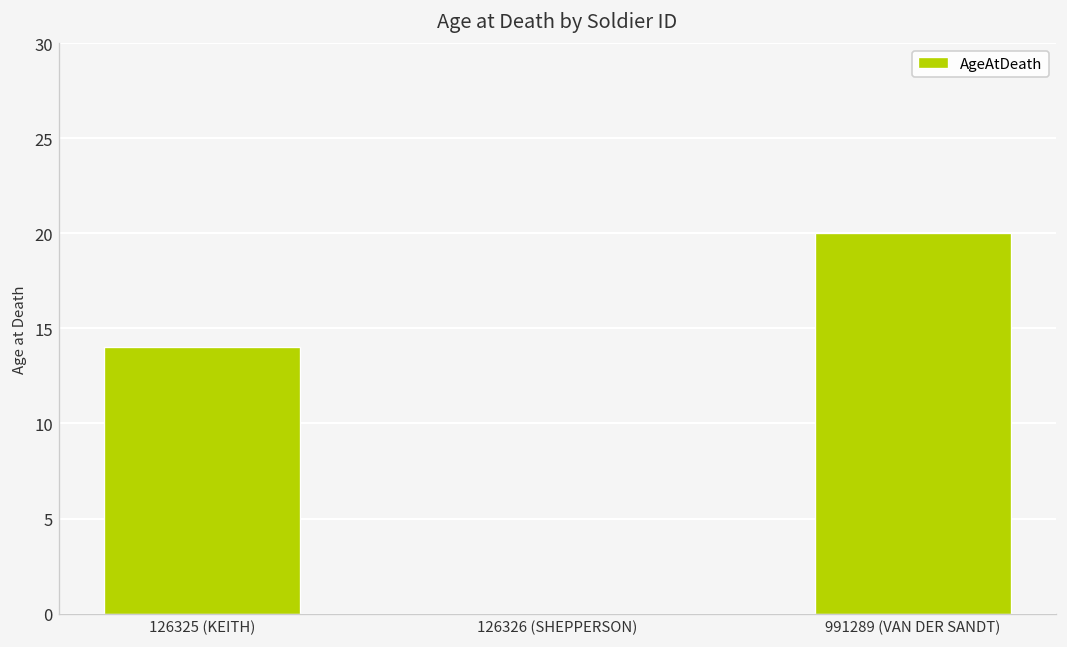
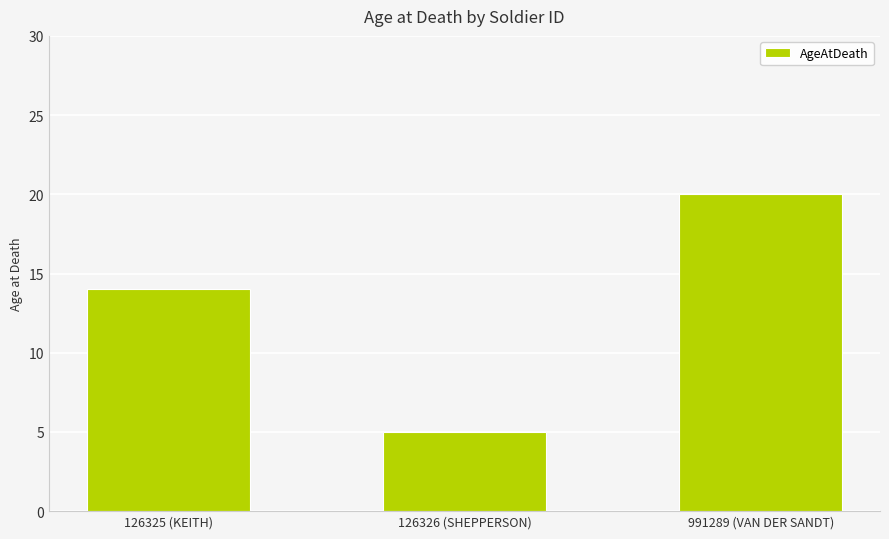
  {
    "126325 (KEITH)": 14,
-   "126326 (SHEPPERSON)": 0,
+   "126326 (SHEPPERSON)": 5,
    "991289 (VAN DER SANDT)": 20
  }
